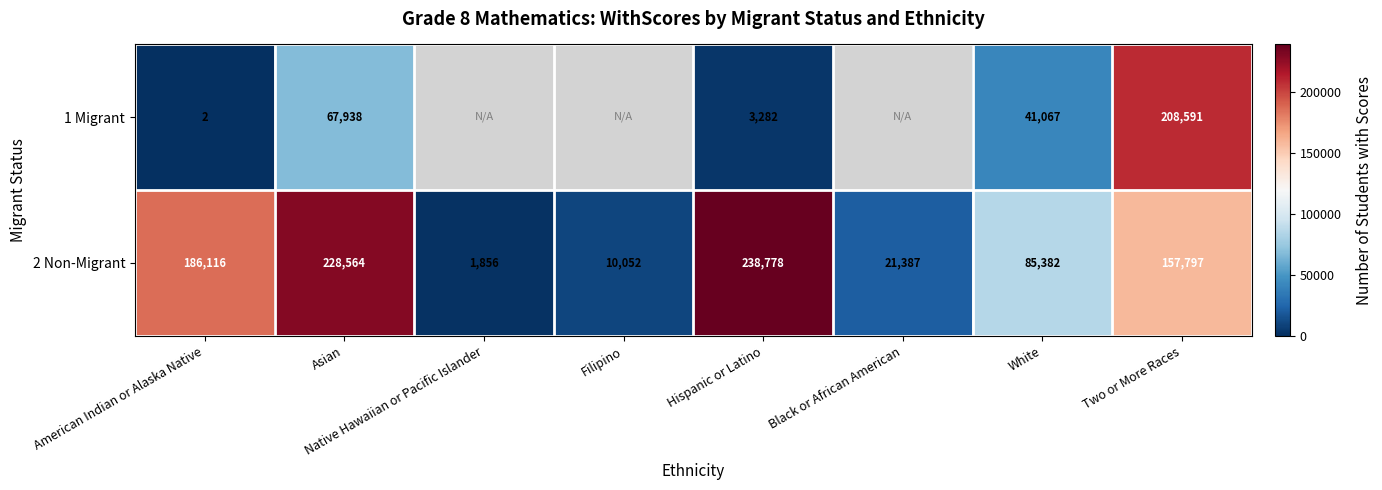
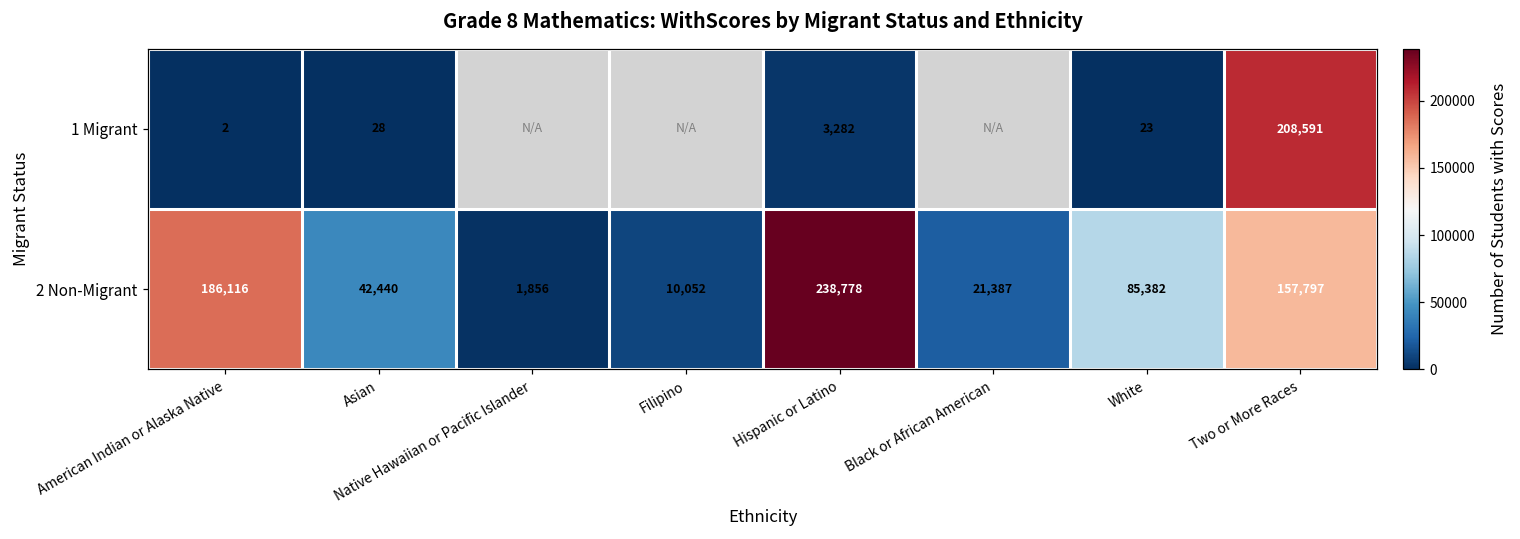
  {
    "1 Migrant": {
      "American Indian or Alaska Native": "2",
-     "Asian": "67,938",
+     "Asian": "28",
      "Hispanic or Latino": "3,282",
-     "White": "41,067",
+     "White": "23",
      "Two or More Races": "208,591"
    },
    "2 Non-Migrant": {
      "American Indian or Alaska Native": "186,116",
-     "Asian": "228,564",
+     "Asian": "42,440",
      "Native Hawaiian or Pacific Islander": "1,856",
      "Filipino": "10,052",
      "Hispanic or Latino": "238,778",
      "Black or African American": "21,387",
      "White": "85,382",
      "Two or More Races": "157,797"
    }
  }
